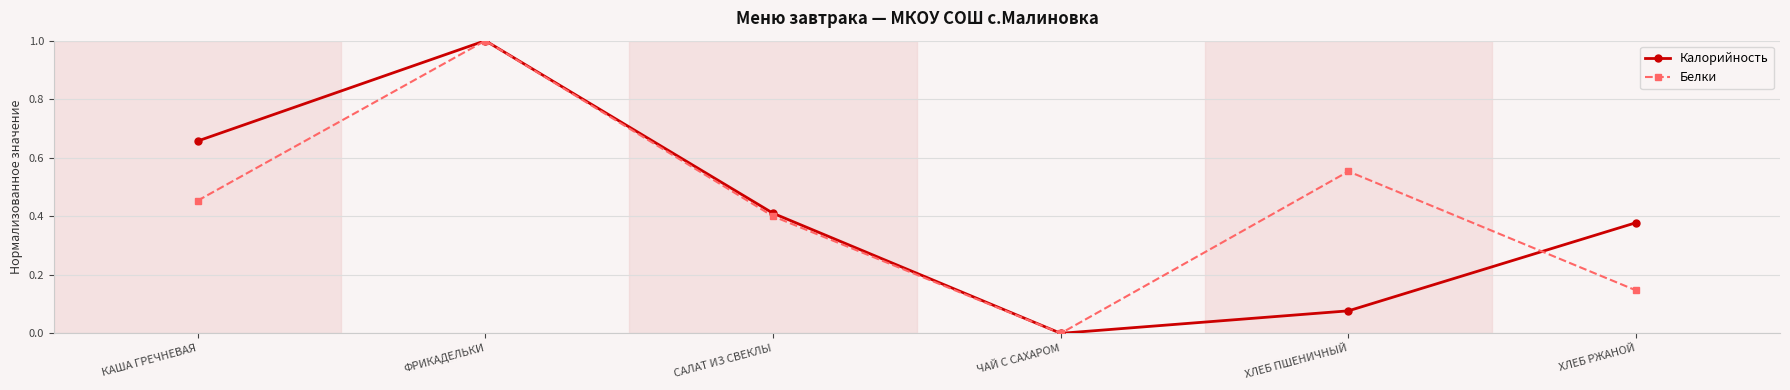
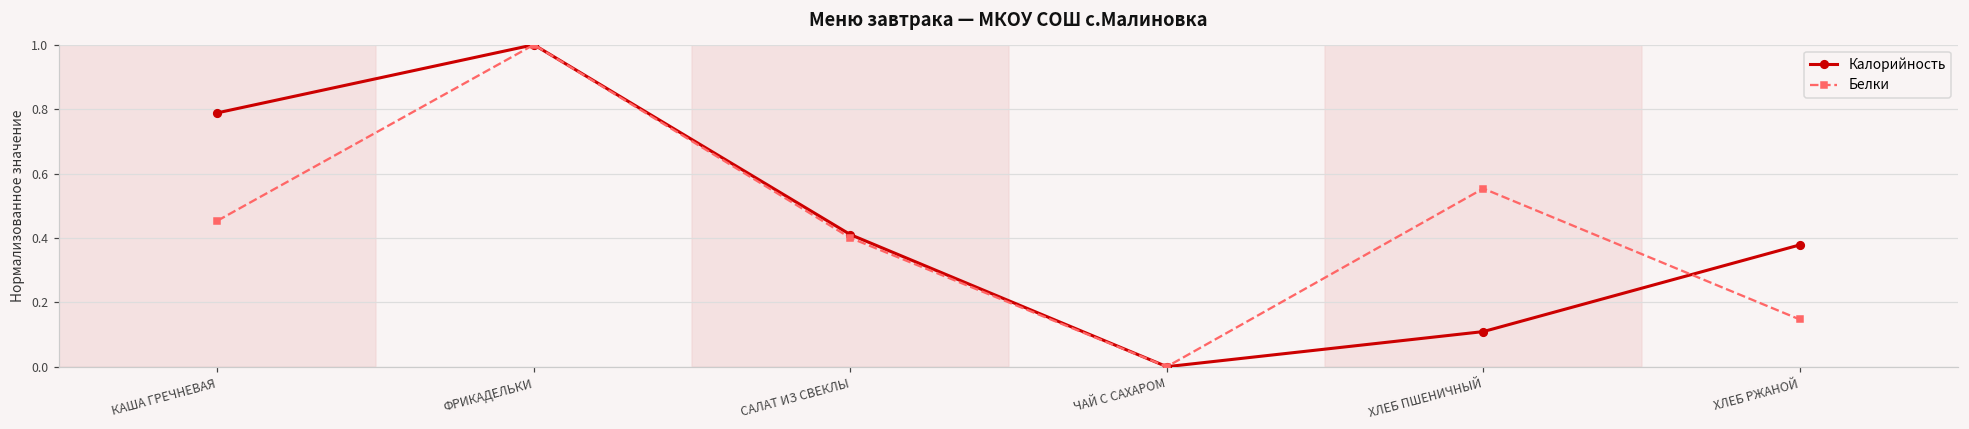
  {
    "Калорийность": {
-     "КАША ГРЕЧНЕВАЯ": 0.66,
+     "КАША ГРЕЧНЕВАЯ": 0.79,
      "САЛАТ ИЗ СВЕКЛЫ": 0.41,
-     "ХЛЕБ ПШЕНИЧНЫЙ": 0.08,
+     "ХЛЕБ ПШЕНИЧНЫЙ": 0.11,
      "ХЛЕБ РЖАНОЙ": 0.38
    },
    "Белки": {
      "КАША ГРЕЧНЕВАЯ": 0.45,
      "САЛАТ ИЗ СВЕКЛЫ": 0.40,
      "ХЛЕБ ПШЕНИЧНЫЙ": 0.55,
      "ХЛЕБ РЖАНОЙ": 0.15
    }
  }
